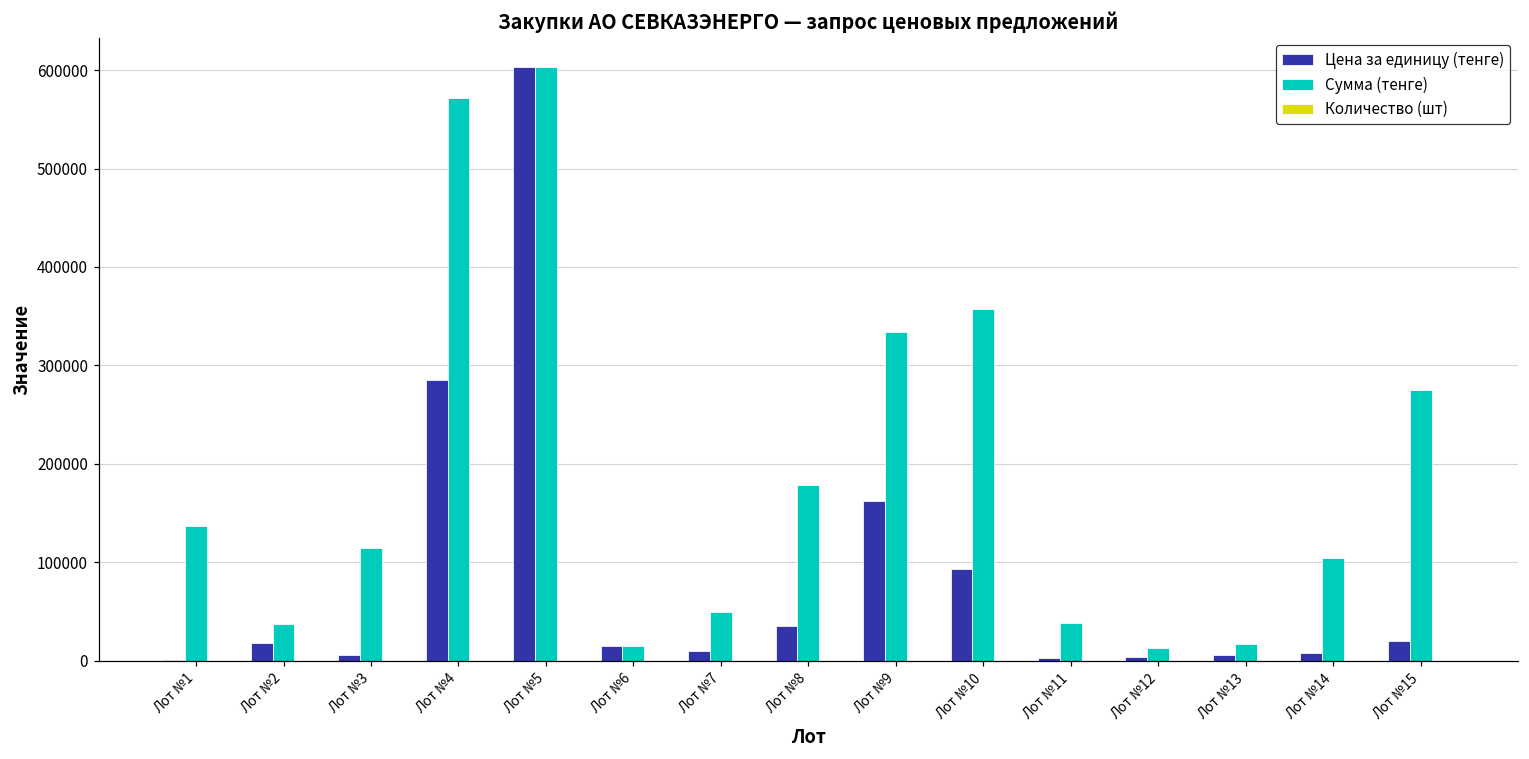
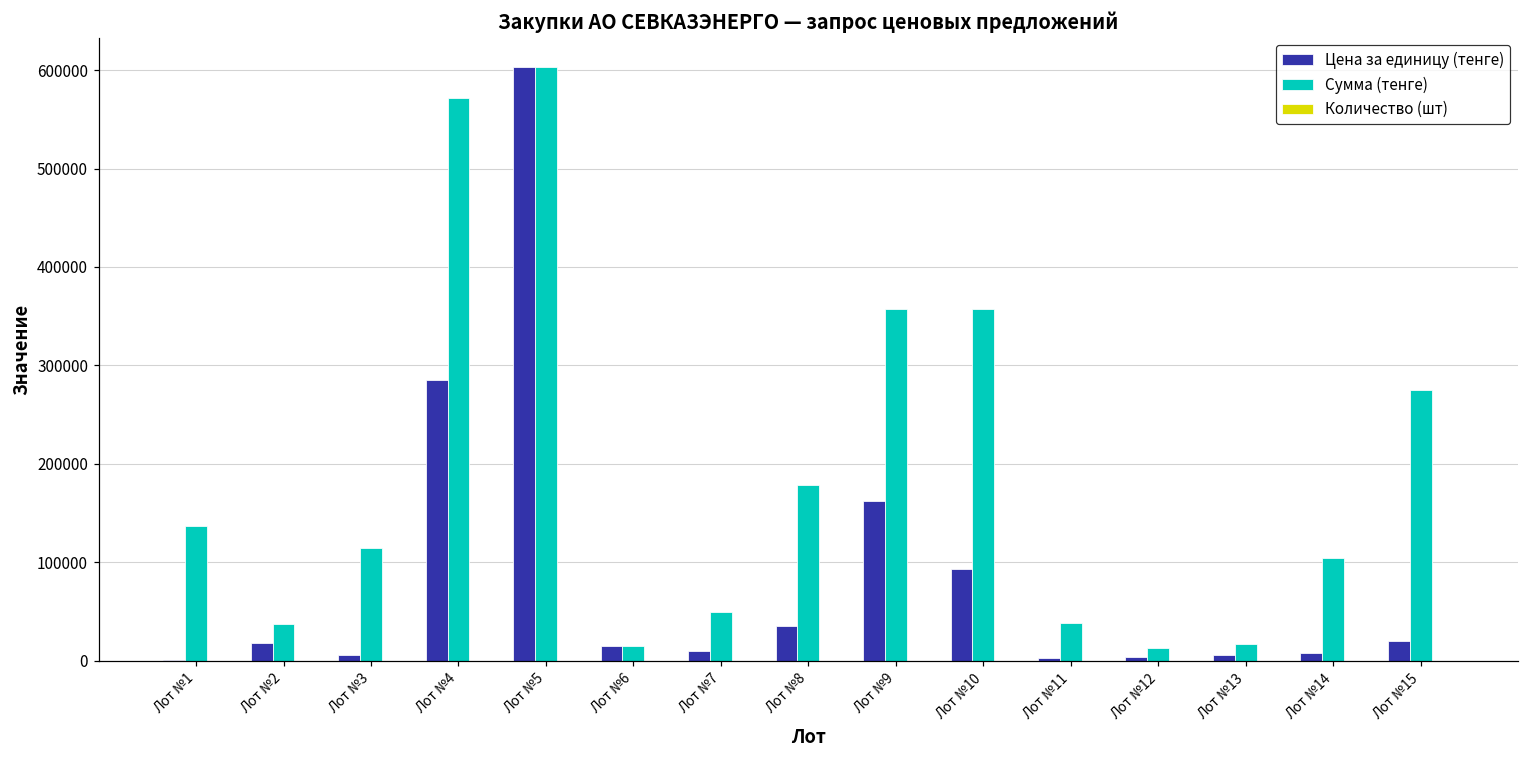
  {
    "Цена за единицу (тенге)": {
      "Лот №2": 20000,
      "Лот №3": 10000,
      "Лот №4": 290000,
      "Лот №5": 600000,
      "Лот №6": 20000,
      "Лот №7": 10000,
      "Лот №8": 40000,
      "Лот №9": 160000,
      "Лот №10": 90000,
      "Лот №12": 0,
      "Лот №13": 10000,
      "Лот №14": 10000,
      "Лот №15": 20000
    },
    "Сумма (тенге)": {
      "Лот №1": 140000,
      "Лот №2": 40000,
      "Лот №3": 110000,
      "Лот №4": 570000,
      "Лот №5": 600000,
      "Лот №6": 20000,
      "Лот №7": 50000,
      "Лот №8": 180000,
-     "Лот №9": 330000,
+     "Лот №9": 360000,
      "Лот №10": 360000,
      "Лот №11": 40000,
      "Лот №12": 10000,
      "Лот №13": 20000,
      "Лот №14": 100000,
      "Лот №15": 280000
    }
  }
